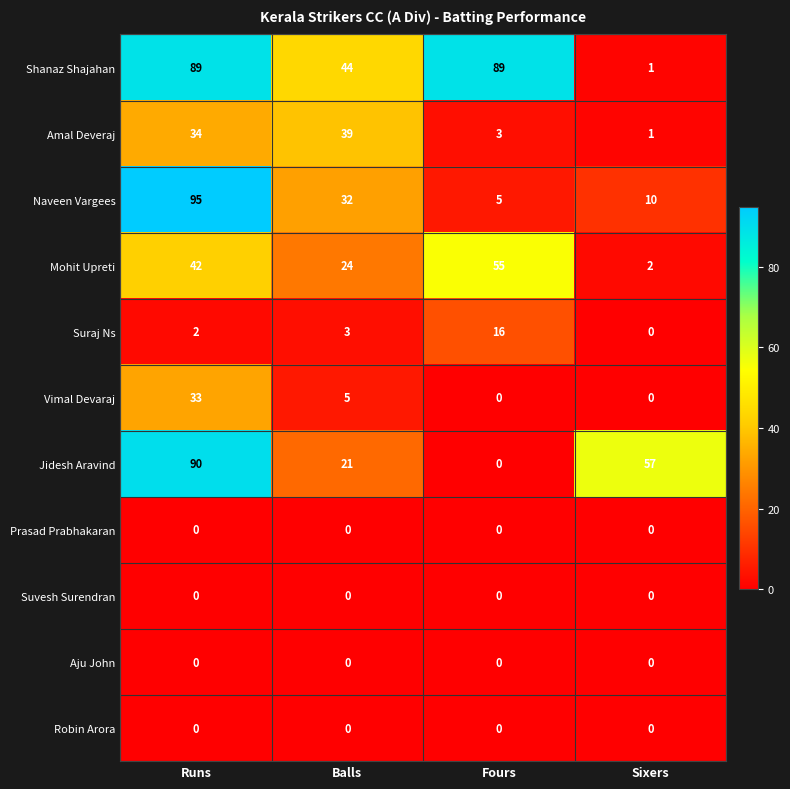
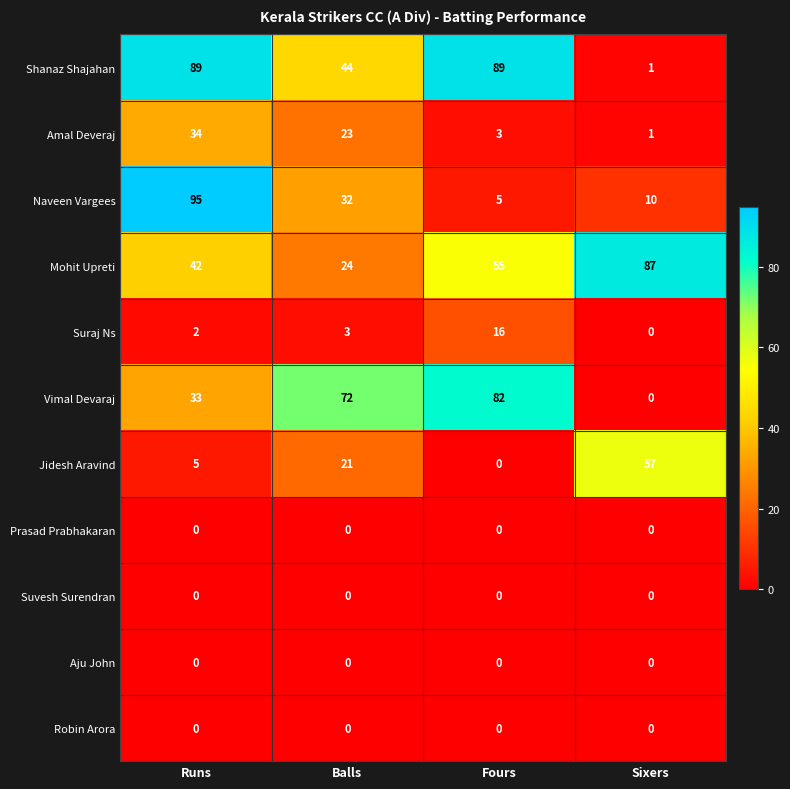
  {
    "Shanaz Shajahan": {
      "Runs": 89,
      "Balls": 44,
      "Fours": 89,
      "Sixers": 1
    },
    "Amal Deveraj": {
      "Runs": 34,
-     "Balls": 39,
+     "Balls": 23,
      "Fours": 3,
      "Sixers": 1
    },
    "Naveen Vargees": {
      "Runs": 95,
      "Balls": 32,
      "Fours": 5,
      "Sixers": 10
    },
    "Mohit Upreti": {
      "Runs": 42,
      "Balls": 24,
      "Fours": 55,
-     "Sixers": 2
+     "Sixers": 87
    },
    "Suraj Ns": {
      "Runs": 2,
      "Balls": 3,
      "Fours": 16,
      "Sixers": 0
    },
    "Vimal Devaraj": {
      "Runs": 33,
-     "Balls": 5,
-     "Fours": 0,
+     "Balls": 72,
+     "Fours": 82,
      "Sixers": 0
    },
    "Jidesh Aravind": {
-     "Runs": 90,
+     "Runs": 5,
      "Balls": 21,
      "Fours": 0,
      "Sixers": 57
    },
    "Prasad Prabhakaran": {
      "Runs": 0,
      "Balls": 0,
      "Fours": 0,
      "Sixers": 0
    },
    "Suvesh Surendran": {
      "Runs": 0,
      "Balls": 0,
      "Fours": 0,
      "Sixers": 0
    },
    "Aju John": {
      "Runs": 0,
      "Balls": 0,
      "Fours": 0,
      "Sixers": 0
    },
    "Robin Arora": {
      "Runs": 0,
      "Balls": 0,
      "Fours": 0,
      "Sixers": 0
    }
  }
